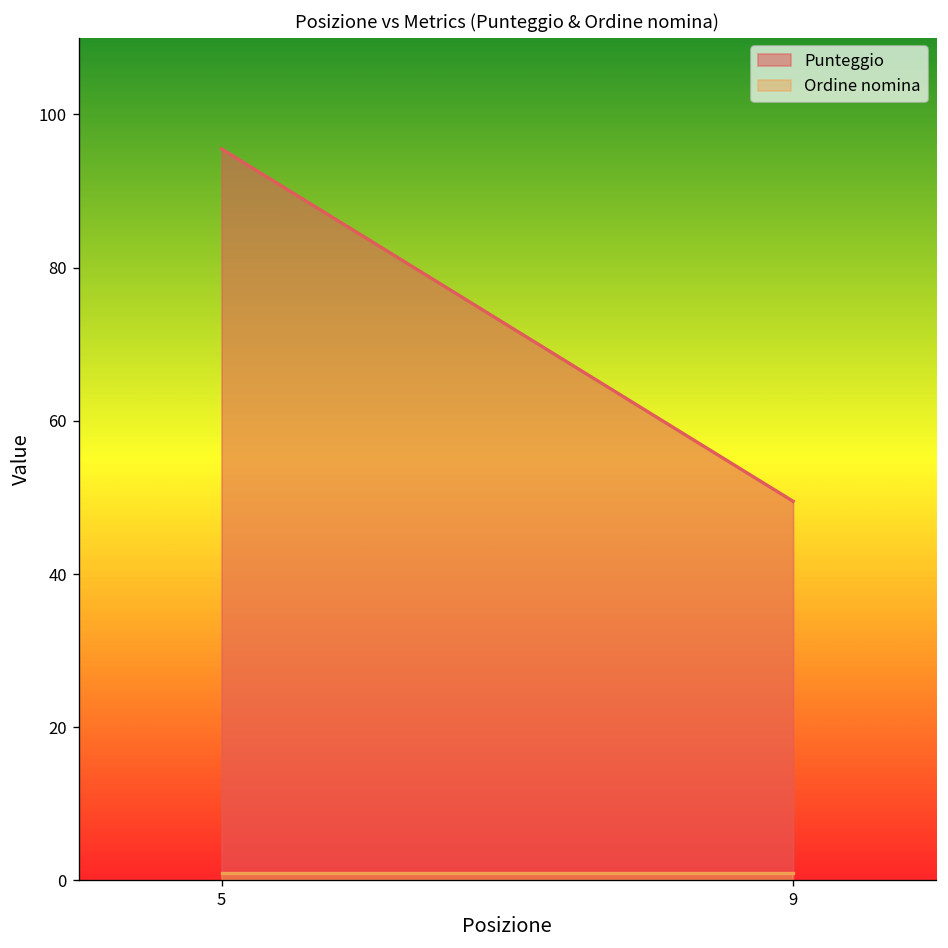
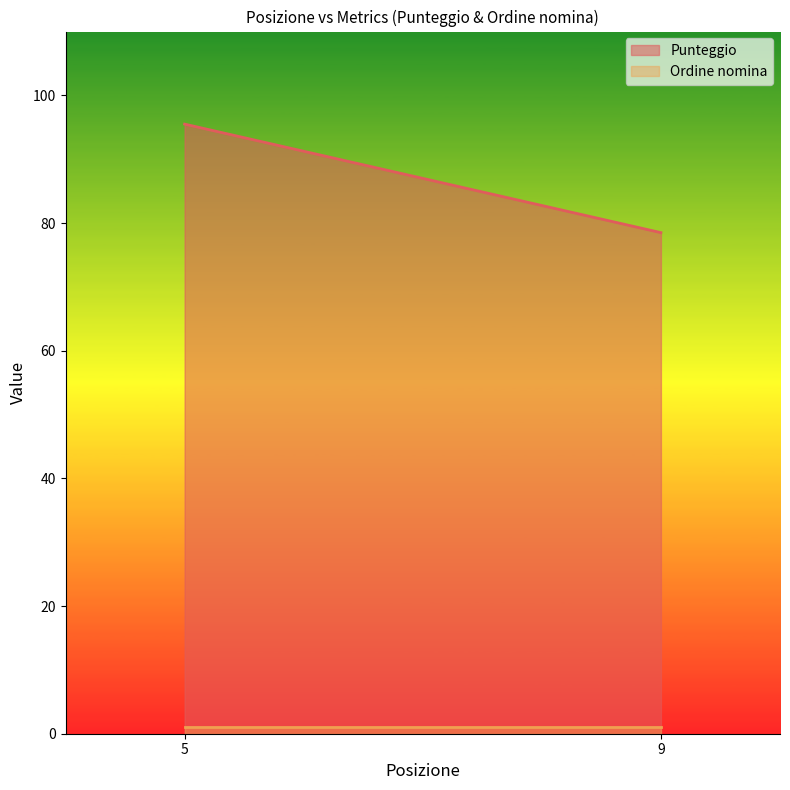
  {
    "Punteggio": {
      "5": 96,
-     "9": 50
+     "9": 79
    },
    "Ordine nomina": {
      "5": 1,
      "9": 1
    }
  }
